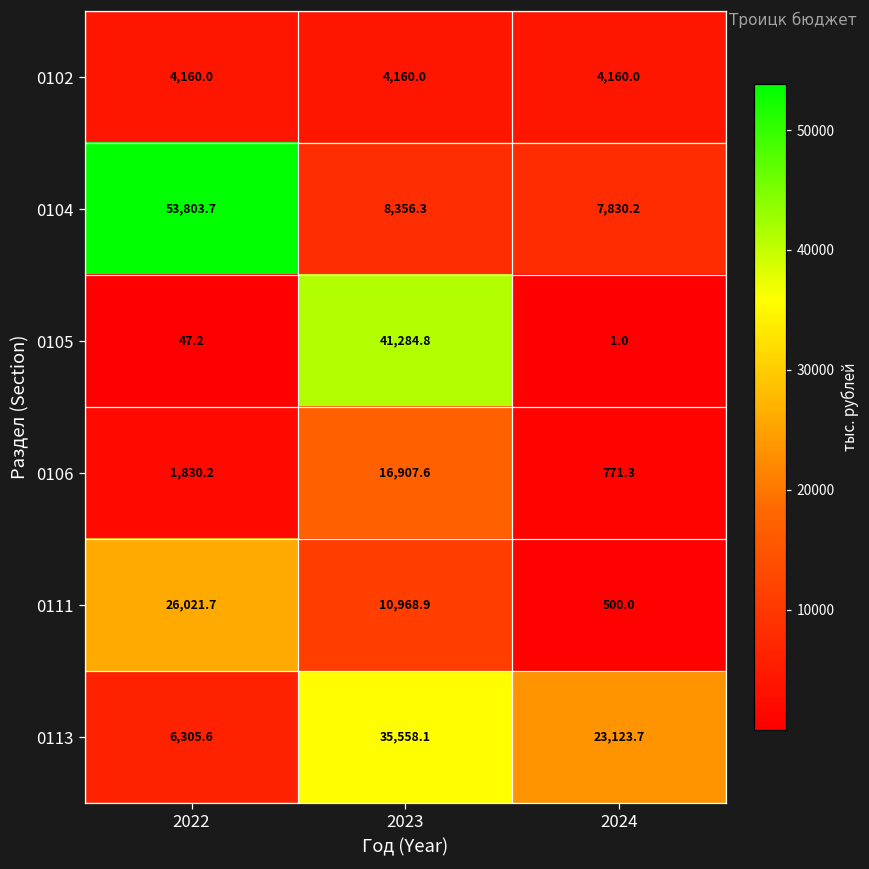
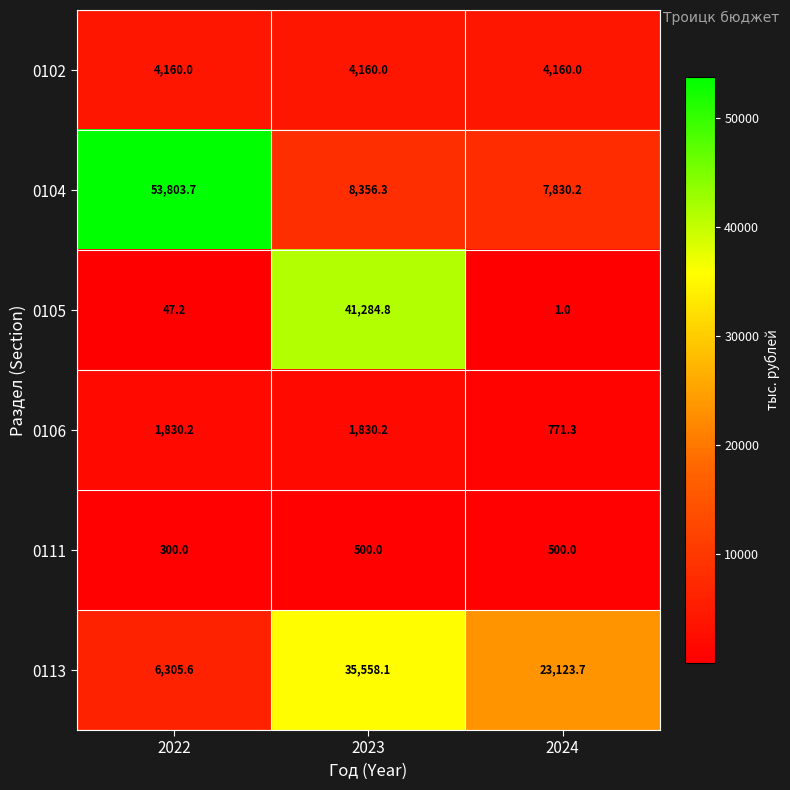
  {
    "0102": {
      "2022": "4,160.0",
      "2023": "4,160.0",
      "2024": "4,160.0"
    },
    "0104": {
      "2022": "53,803.7",
      "2023": "8,356.3",
      "2024": "7,830.2"
    },
    "0105": {
      "2022": "47.2",
      "2023": "41,284.8",
      "2024": "1.0"
    },
    "0106": {
      "2022": "1,830.2",
-     "2023": "16,907.6",
+     "2023": "1,830.2",
      "2024": "771.3"
    },
    "0111": {
-     "2022": "26,021.7",
-     "2023": "10,968.9",
+     "2022": "300.0",
+     "2023": "500.0",
      "2024": "500.0"
    },
    "0113": {
      "2022": "6,305.6",
      "2023": "35,558.1",
      "2024": "23,123.7"
    }
  }
